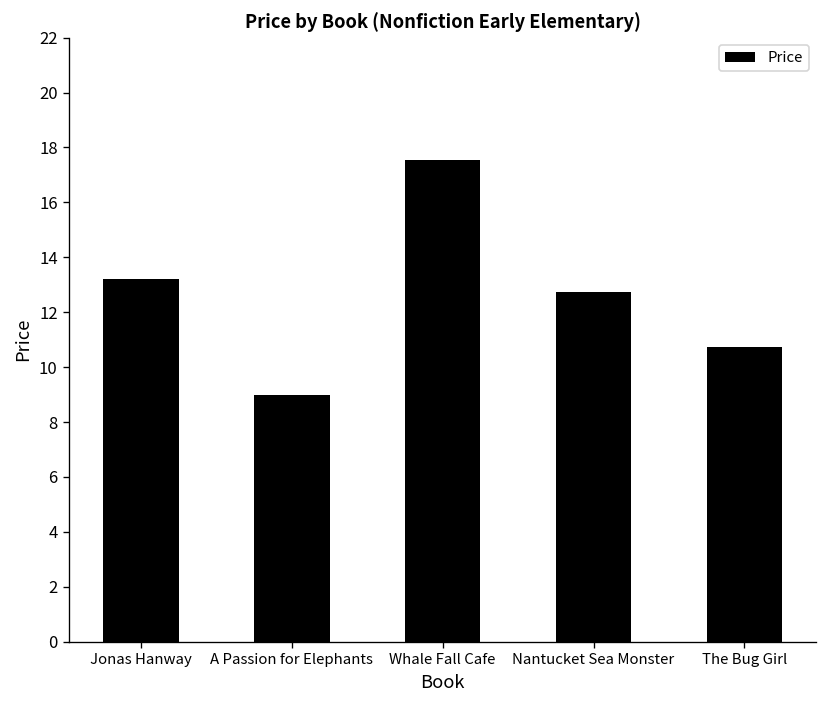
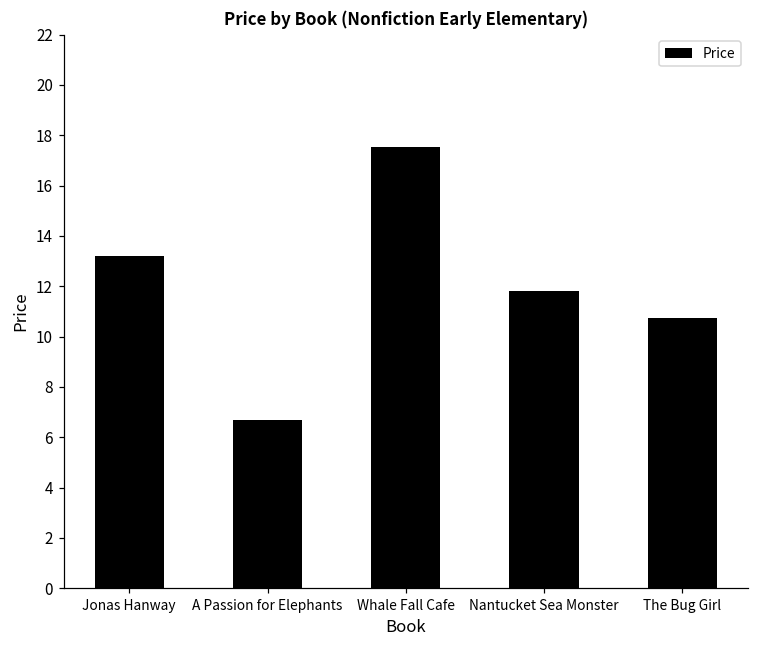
  {
    "Jonas Hanway": 13.2,
-   "A Passion for Elephants": 9.0,
+   "A Passion for Elephants": 6.7,
    "Whale Fall Cafe": 17.6,
-   "Nantucket Sea Monster": 12.8,
+   "Nantucket Sea Monster": 11.8,
    "The Bug Girl": 10.8
  }
